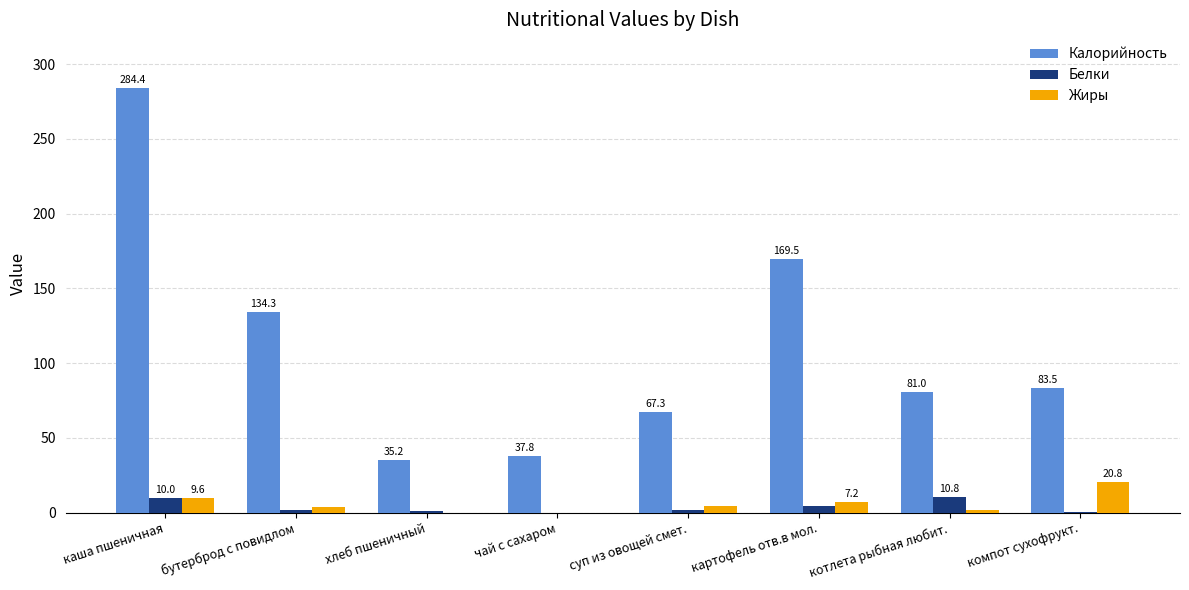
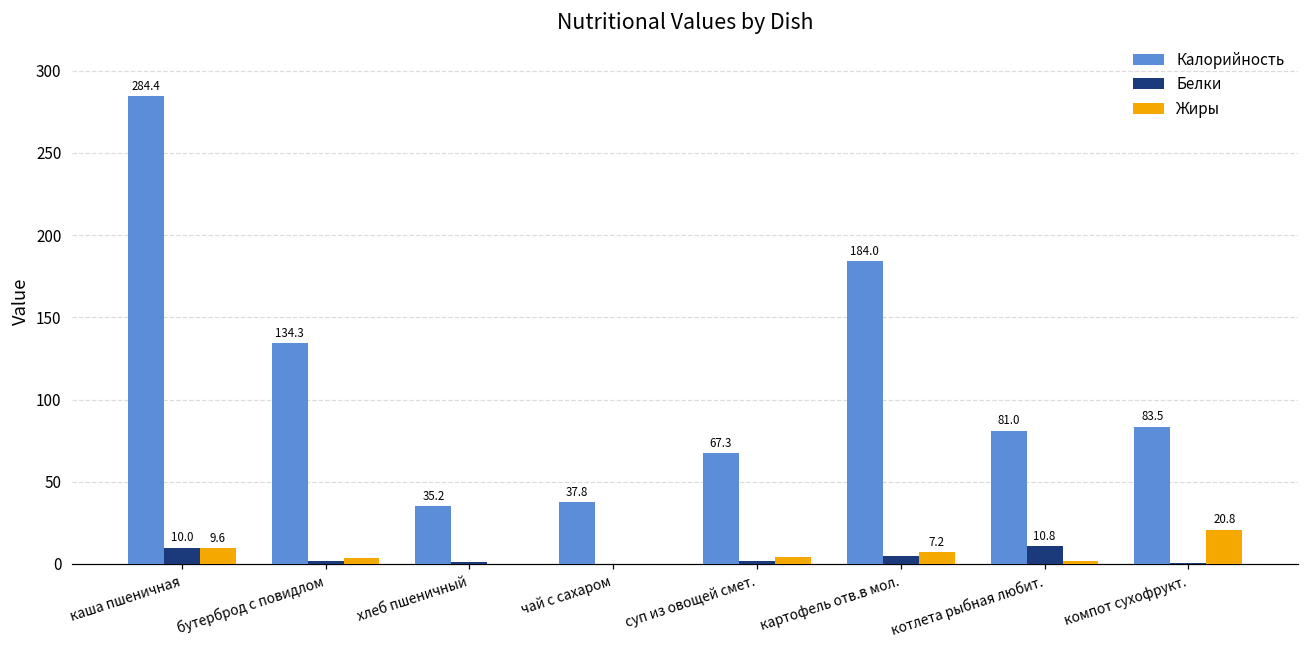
  {
    "Калорийность": {
      "каша пшеничная": 284.4,
      "бутерброд с повидлом": 134.3,
      "хлеб пшеничный": 35.2,
      "чай с сахаром": 37.8,
      "суп из овощей смет.": 67.3,
-     "картофель отв.в мол.": 169.5,
+     "картофель отв.в мол.": 184.0,
      "котлета рыбная любит.": 81.0,
      "компот сухофрукт.": 83.5
    },
    "Белки": {
      "каша пшеничная": 10.0,
      "котлета рыбная любит.": 10.8
    },
    "Жиры": {
      "каша пшеничная": 9.6,
      "картофель отв.в мол.": 7.2,
      "компот сухофрукт.": 20.8
    }
  }
